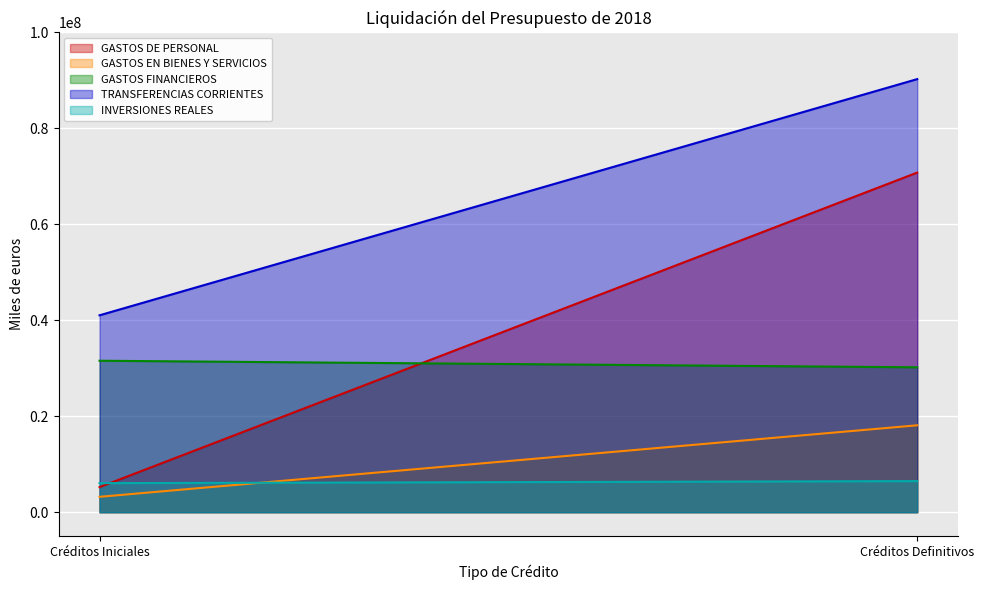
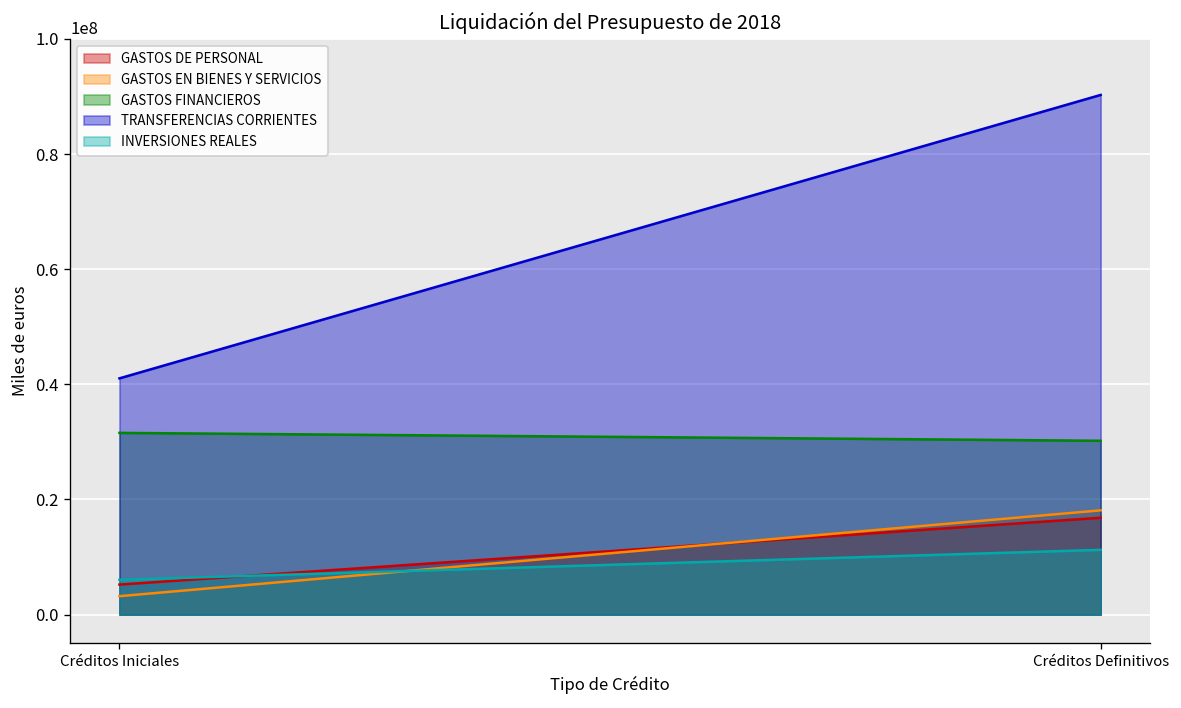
  {
    "GASTOS DE PERSONAL": {
      "Créditos Iniciales": 5000000,
-     "Créditos Definitivos": 71000000
+     "Créditos Definitivos": 17000000
    },
    "GASTOS EN BIENES Y SERVICIOS": {
      "Créditos Iniciales": 3000000,
      "Créditos Definitivos": 18000000
    },
    "GASTOS FINANCIEROS": {
      "Créditos Iniciales": 32000000,
      "Créditos Definitivos": 30000000
    },
    "TRANSFERENCIAS CORRIENTES": {
      "Créditos Iniciales": 41000000,
      "Créditos Definitivos": 90000000
    },
    "INVERSIONES REALES": {
      "Créditos Iniciales": 6000000,
-     "Créditos Definitivos": 6000000
+     "Créditos Definitivos": 11000000
    }
  }
